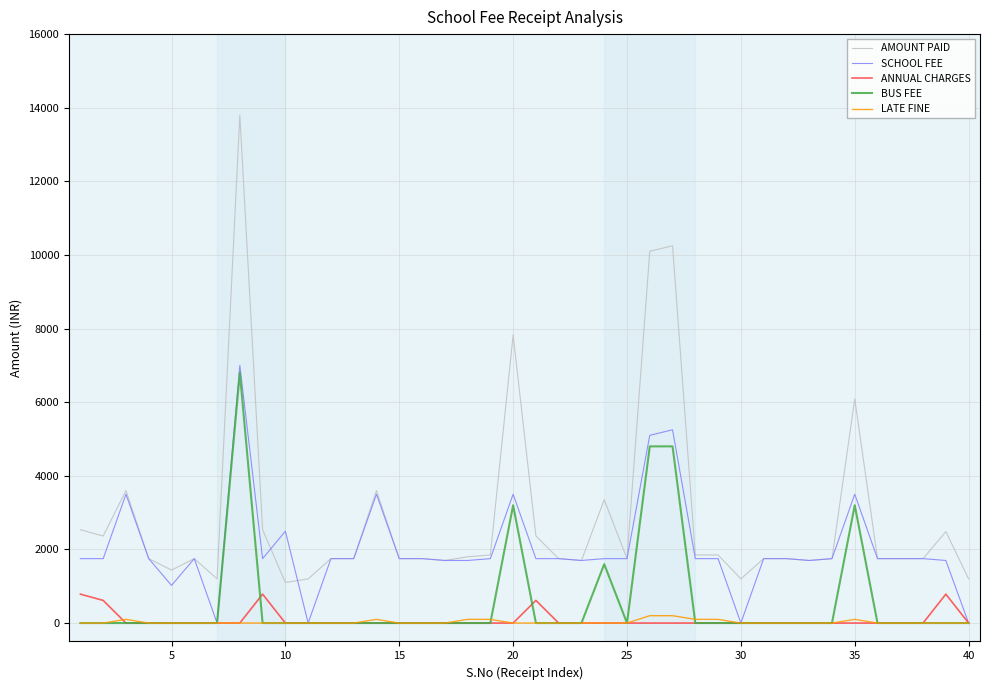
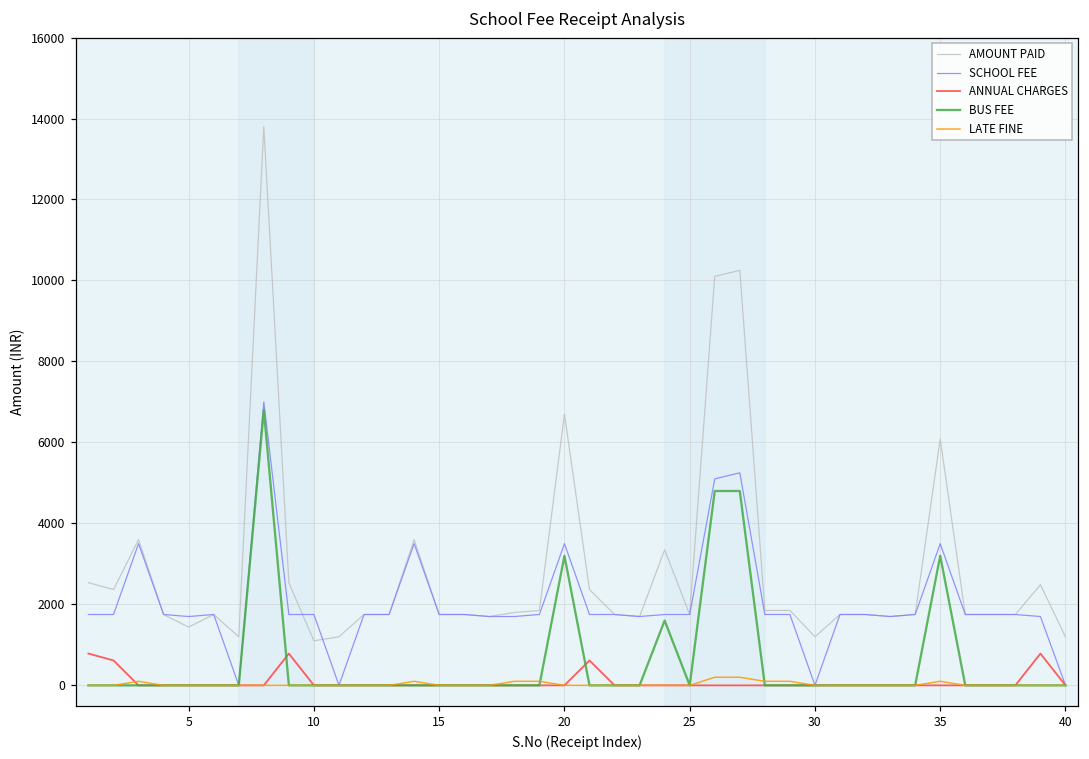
  {
    "AMOUNT PAID": {
      "5": 1400,
      "10": 1100,
-     "20": 7800,
+     "20": 6700,
      "30": 1200,
      "35": 6100,
      "40": 1200
    },
    "SCHOOL FEE": {
-     "5": 1000,
-     "10": 2500,
+     "5": 1700,
+     "10": 1800,
      "20": 3500,
      "35": 3500
    },
    "ANNUAL CHARGES": {
      "35": 0
    },
    "BUS FEE": {
      "20": 3200,
      "35": 3200
    },
    "LATE FINE": {
      "35": 100
    }
  }
